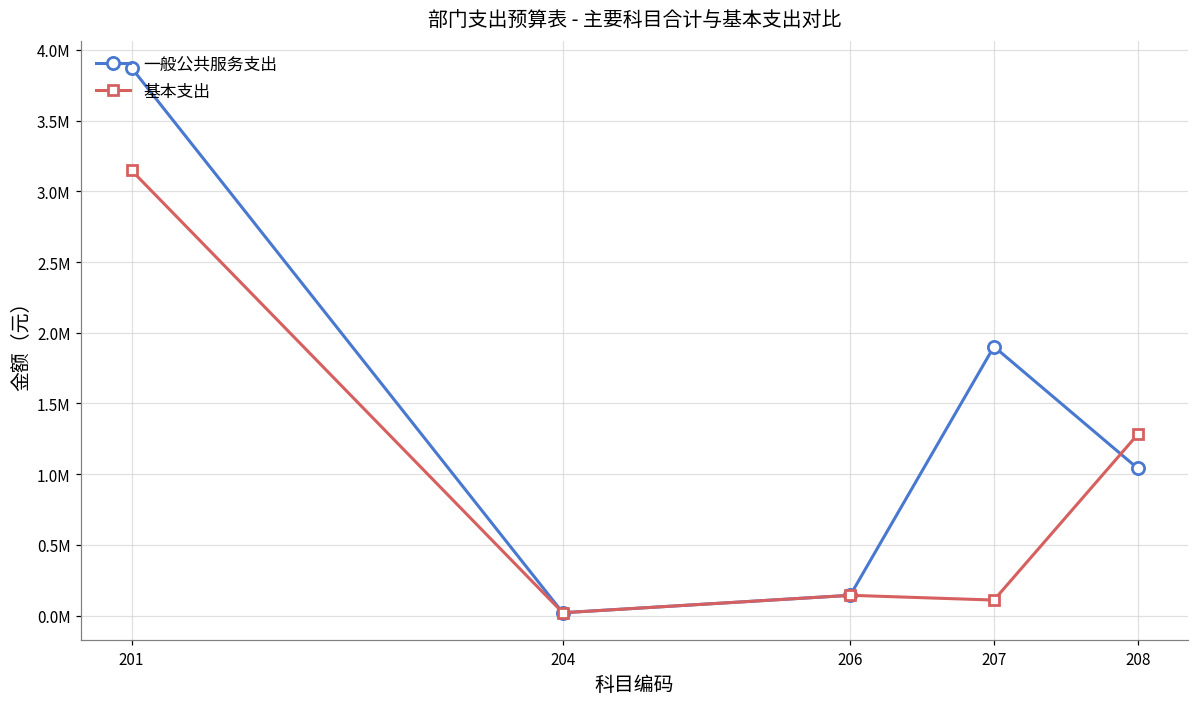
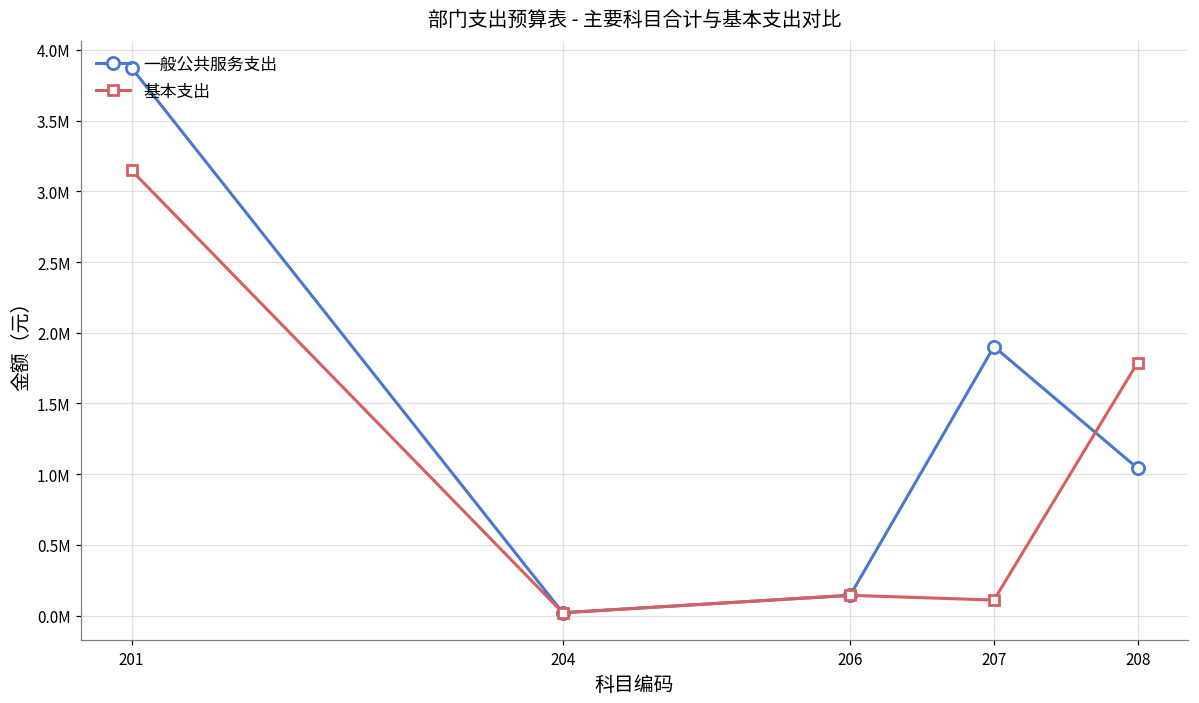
  {
    "一般公共服务支出": {
      "201": 3870000,
      "207": 1900000,
      "208": 1040000
    },
    "基本支出": {
      "201": 3150000,
      "207": 110000,
-     "208": 1280000
+     "208": 1790000
    }
  }
